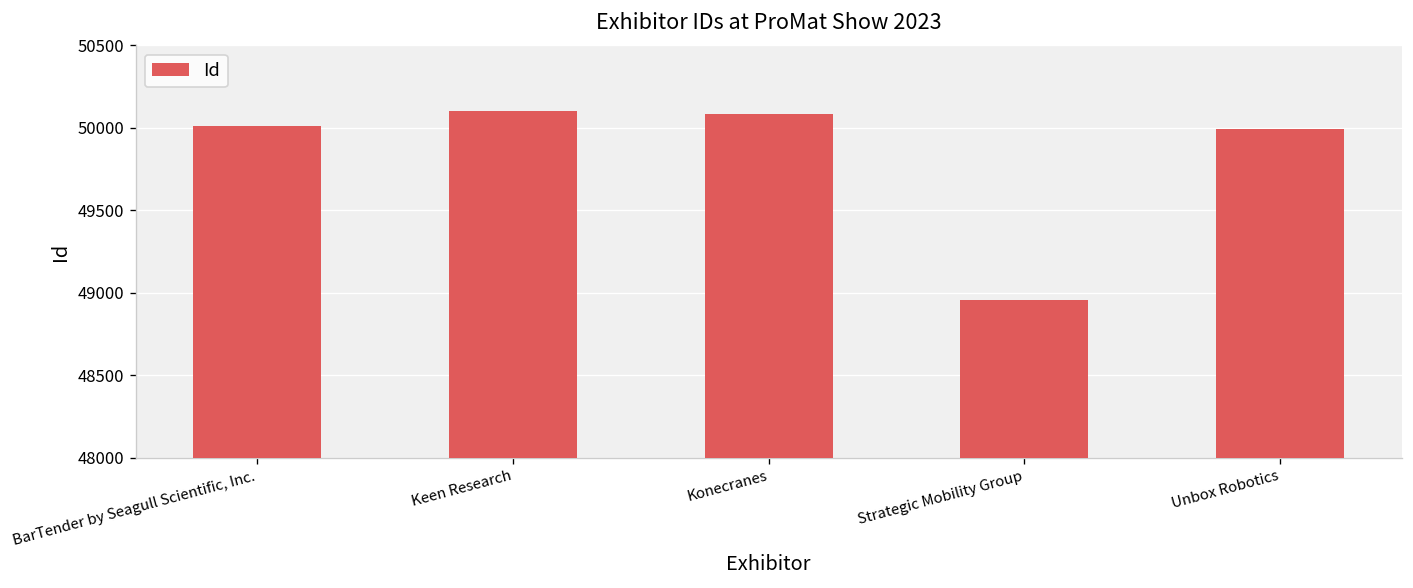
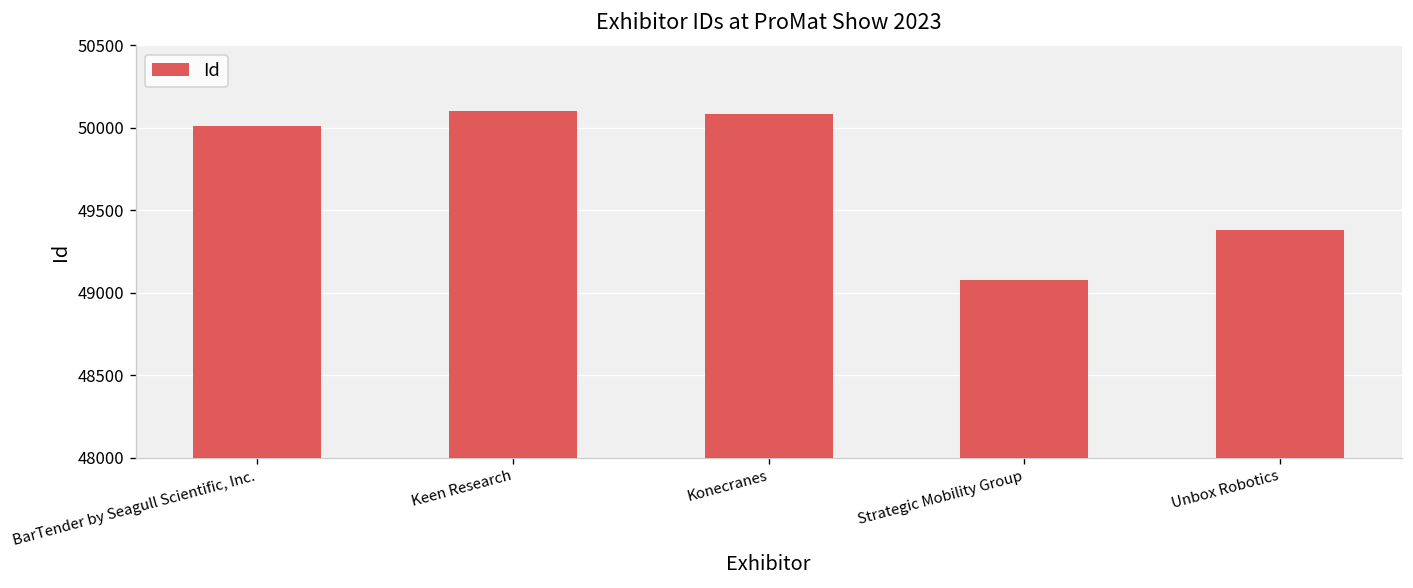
  {
    "BarTender by Seagull Scientific, Inc.": 50010,
    "Keen Research": 50100,
    "Konecranes": 50080,
-   "Strategic Mobility Group": 48960,
-   "Unbox Robotics": 50000
+   "Strategic Mobility Group": 49080,
+   "Unbox Robotics": 49380
  }
